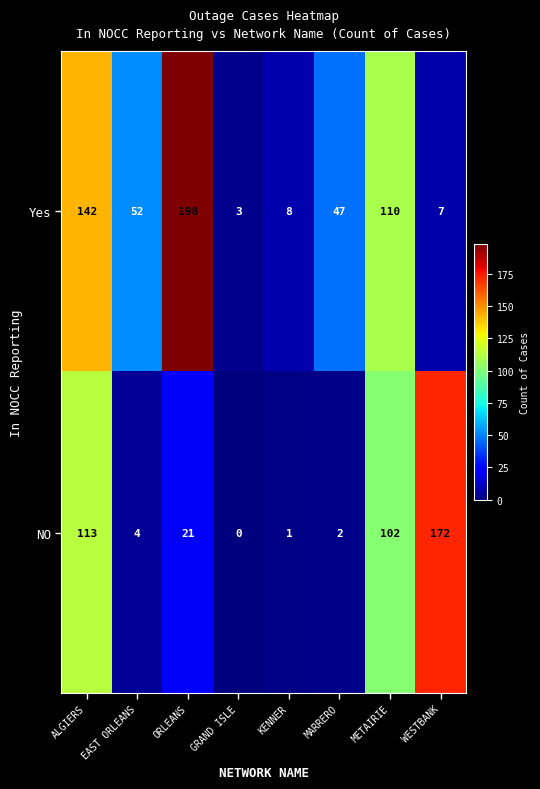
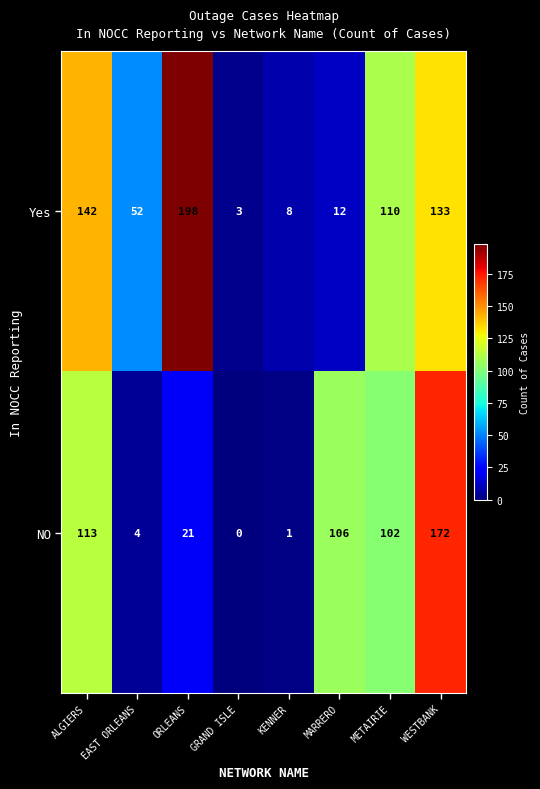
  {
    "Yes": {
      "ALGIERS": 142,
      "EAST ORLEANS": 52,
      "ORLEANS": 198,
      "GRAND ISLE": 3,
      "KENNER": 8,
-     "MARRERO": 47,
+     "MARRERO": 12,
      "METAIRIE": 110,
-     "WESTBANK": 7
+     "WESTBANK": 133
    },
    "NO": {
      "ALGIERS": 113,
      "EAST ORLEANS": 4,
      "ORLEANS": 21,
      "GRAND ISLE": 0,
      "KENNER": 1,
-     "MARRERO": 2,
+     "MARRERO": 106,
      "METAIRIE": 102,
      "WESTBANK": 172
    }
  }
